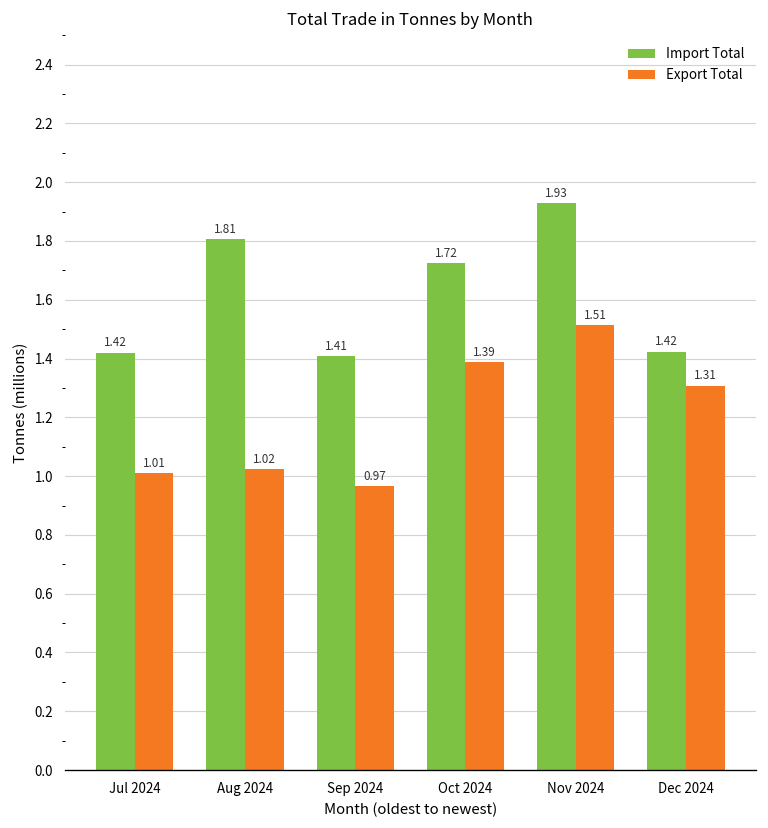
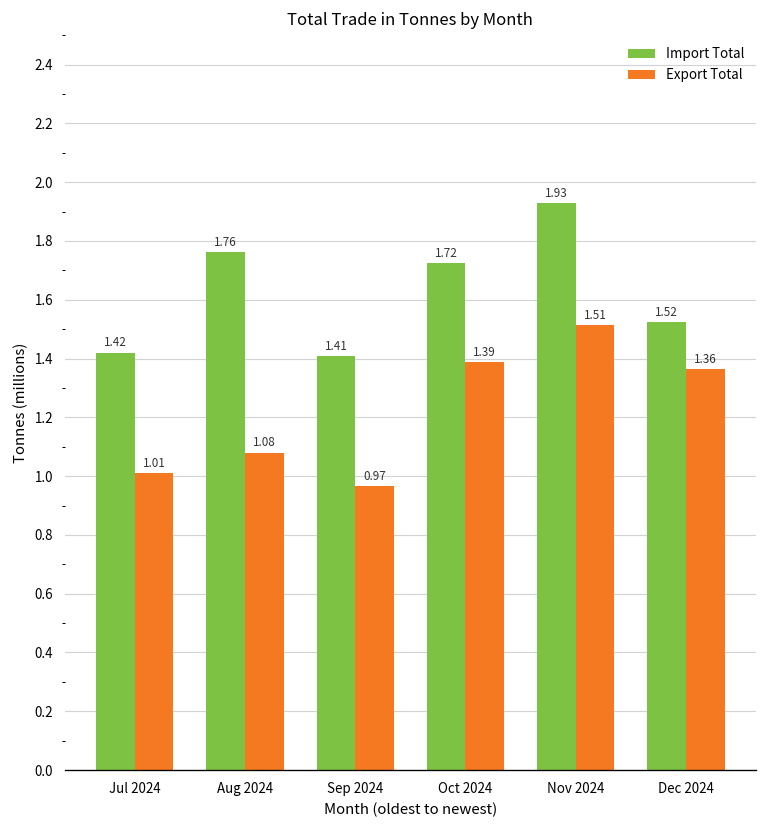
  {
    "Import Total": {
      "Jul 2024": 1.42,
-     "Aug 2024": 1.81,
+     "Aug 2024": 1.76,
      "Sep 2024": 1.41,
      "Oct 2024": 1.72,
      "Nov 2024": 1.93,
-     "Dec 2024": 1.42
+     "Dec 2024": 1.52
    },
    "Export Total": {
      "Jul 2024": 1.01,
-     "Aug 2024": 1.02,
+     "Aug 2024": 1.08,
      "Sep 2024": 0.97,
      "Oct 2024": 1.39,
      "Nov 2024": 1.51,
-     "Dec 2024": 1.31
+     "Dec 2024": 1.36
    }
  }
